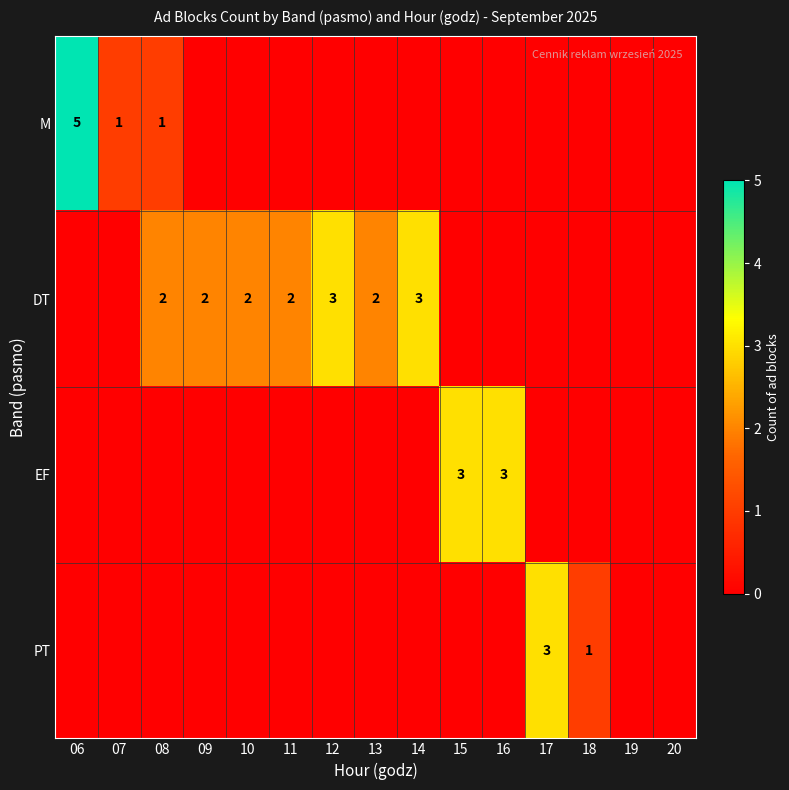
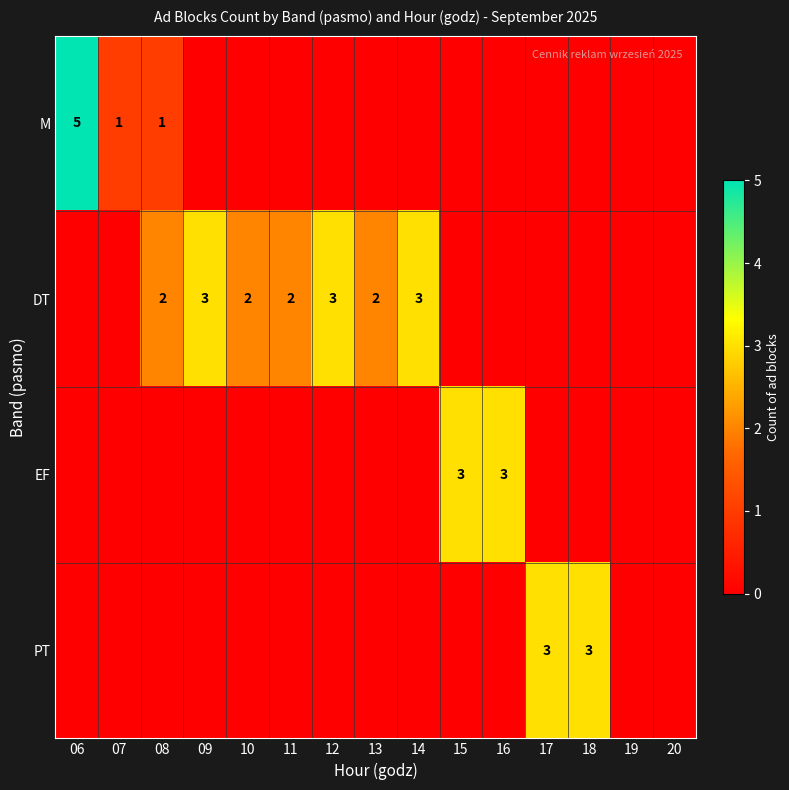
  {
    "M": {
      "06": 5,
      "07": 1,
      "08": 1,
      "18": 2025
    },
    "DT": {
      "08": 2,
-     "09": 2,
+     "09": 3,
      "10": 2,
      "11": 2,
      "12": 3,
      "13": 2,
      "14": 3
    },
    "EF": {
      "15": 3,
      "16": 3
    },
    "PT": {
      "17": 3,
-     "18": 1
+     "18": 3
    }
  }
